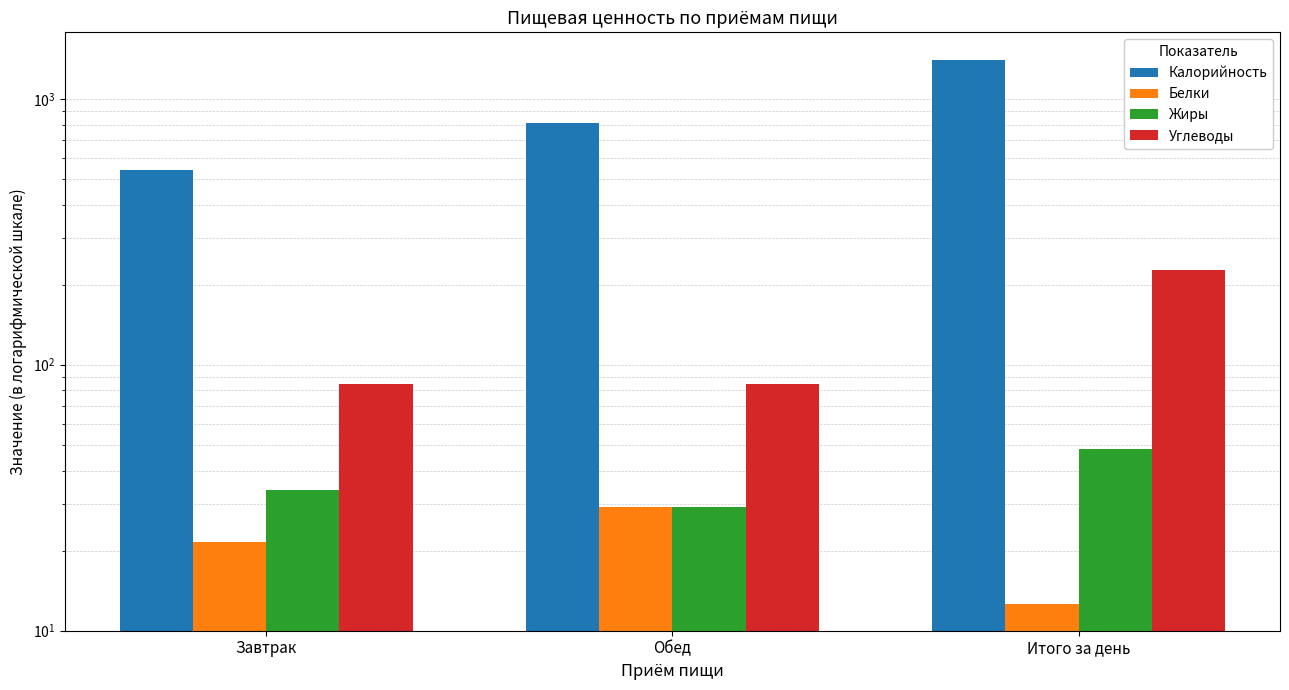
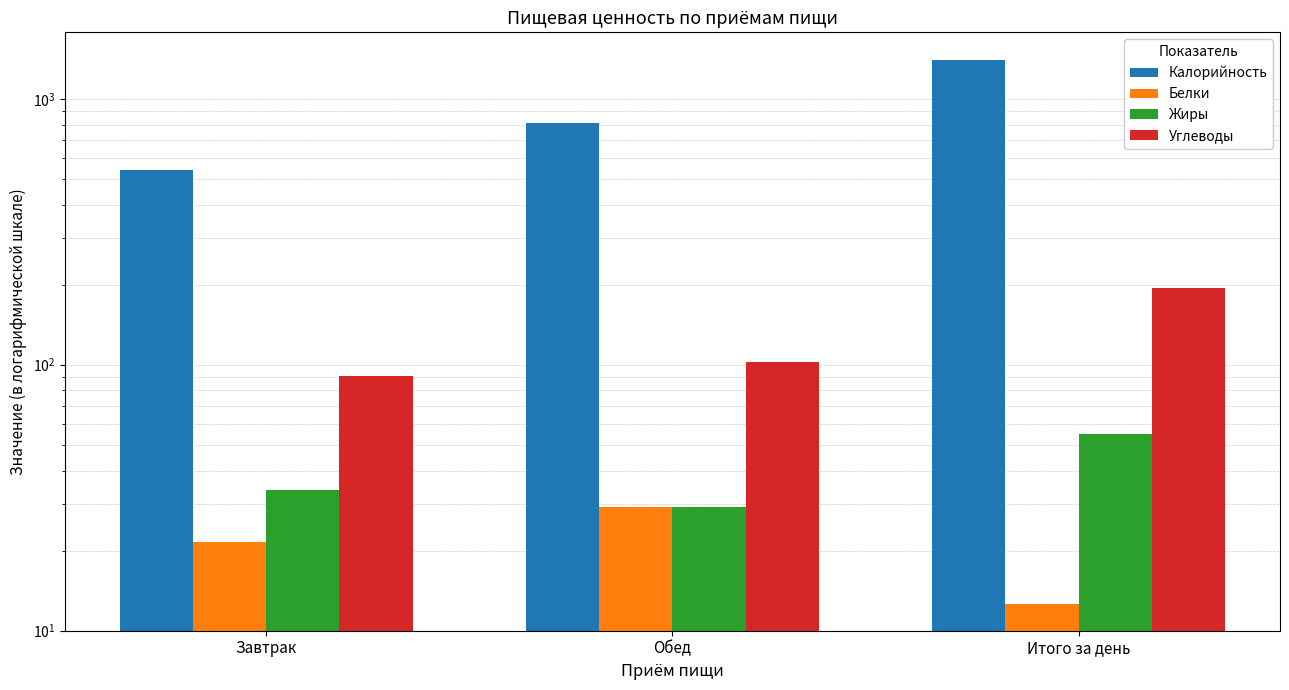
  {
    "Калорийность": {
      "Завтрак": 540,
      "Обед": 810,
      "Итого за день": 1400
    },
    "Белки": {
      "Завтрак": 22,
      "Обед": 29,
      "Итого за день": 13
    },
    "Жиры": {
      "Завтрак": 34,
      "Обед": 29,
-     "Итого за день": 48
+     "Итого за день": 55
    },
    "Углеводы": {
-     "Завтрак": 85,
-     "Обед": 85,
-     "Итого за день": 230
+     "Завтрак": 91,
+     "Обед": 103,
+     "Итого за день": 190
    }
  }
